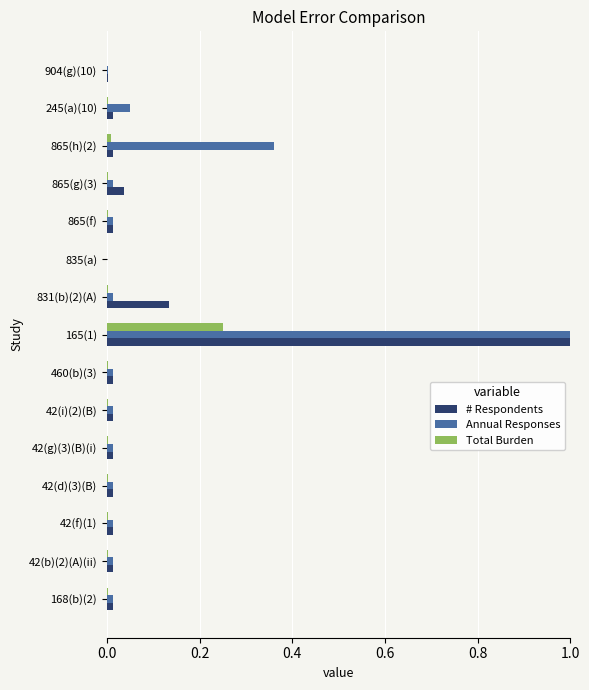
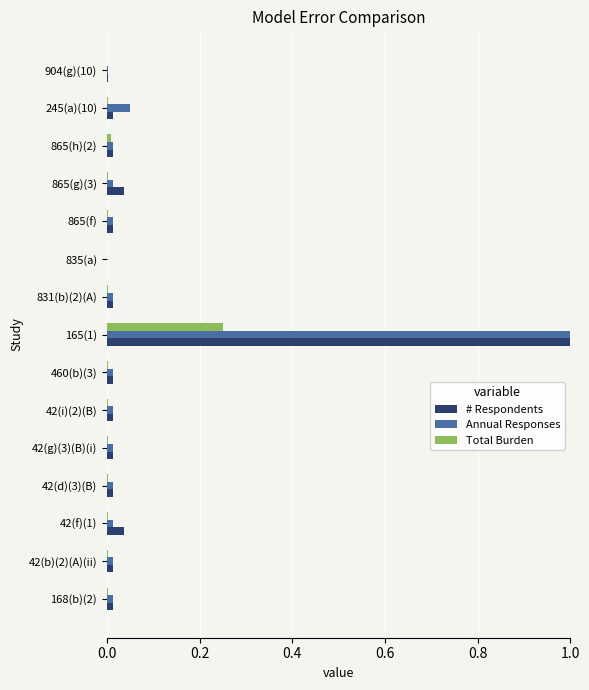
  {
    "# Respondents": {
      "245(a)(10)": 0.01,
      "865(h)(2)": 0.01,
      "865(g)(3)": 0.04,
      "865(f)": 0.01,
-     "831(b)(2)(A)": 0.13,
+     "831(b)(2)(A)": 0.01,
      "165(1)": 1.00,
      "460(b)(3)": 0.01,
      "42(i)(2)(B)": 0.01,
      "42(g)(3)(B)(i)": 0.01,
      "42(d)(3)(B)": 0.01,
-     "42(f)(1)": 0.01,
+     "42(f)(1)": 0.04,
      "42(b)(2)(A)(ii)": 0.01,
      "168(b)(2)": 0.01
    },
    "Annual Responses": {
      "245(a)(10)": 0.05,
-     "865(h)(2)": 0.36,
+     "865(h)(2)": 0.01,
      "865(g)(3)": 0.01,
      "865(f)": 0.01,
      "831(b)(2)(A)": 0.01,
      "165(1)": 1.00,
      "460(b)(3)": 0.01,
      "42(i)(2)(B)": 0.01,
      "42(g)(3)(B)(i)": 0.01,
      "42(d)(3)(B)": 0.01,
      "42(f)(1)": 0.01,
      "42(b)(2)(A)(ii)": 0.01,
      "168(b)(2)": 0.01
    },
    "Total Burden": {
      "865(h)(2)": 0.01,
      "165(1)": 0.25
    }
  }
